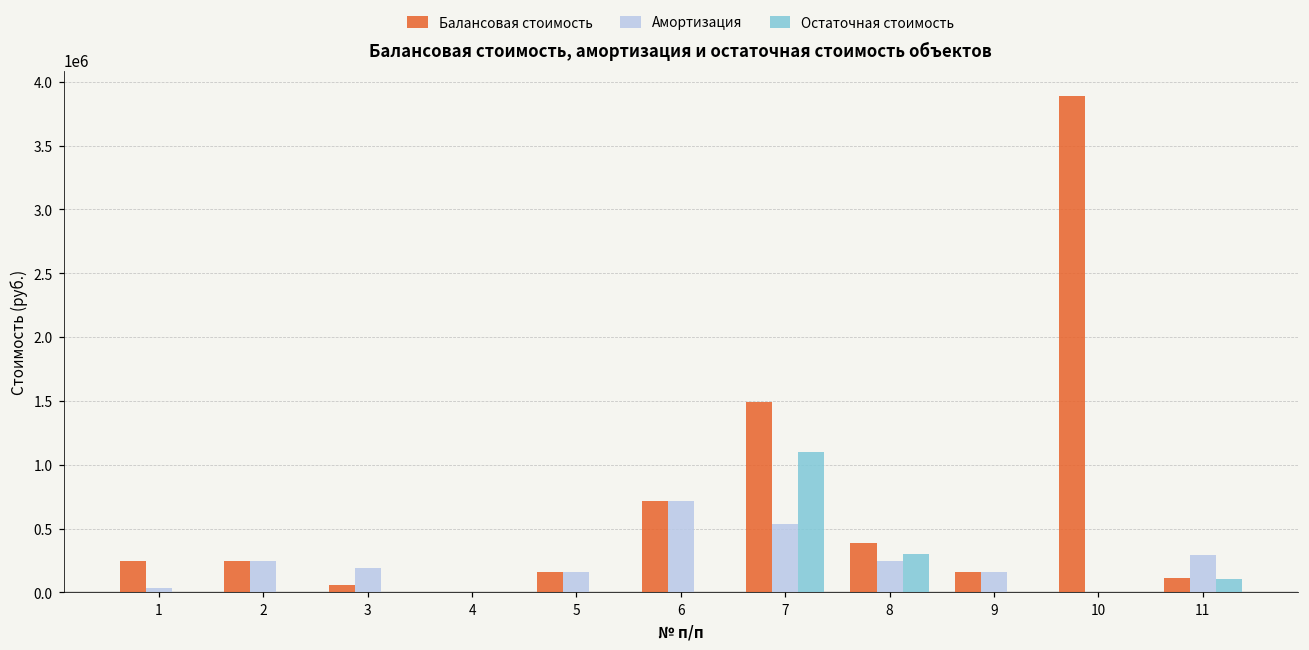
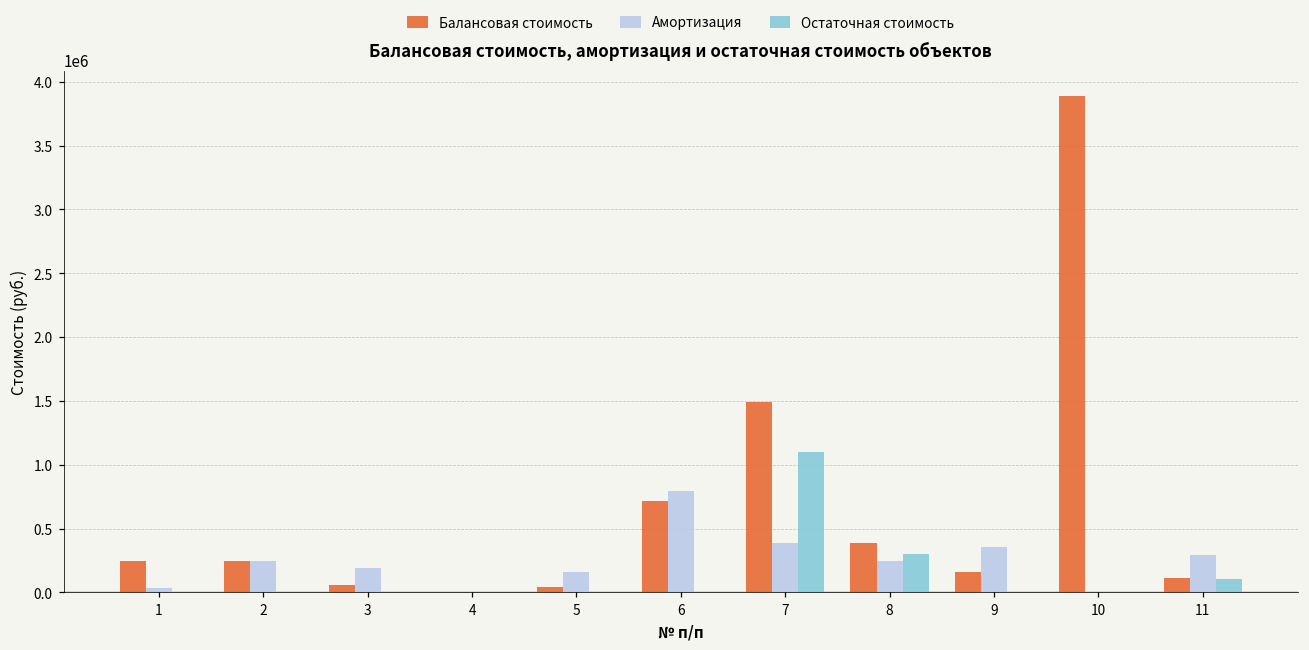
  {
    "Балансовая стоимость": {
      "1": 250000,
      "2": 250000,
      "3": 60000,
      "4": 0,
-     "5": 160000,
+     "5": 40000,
      "6": 720000,
      "7": 1490000,
      "8": 390000,
      "9": 160000,
      "10": 3890000,
      "11": 110000
    },
    "Амортизация": {
      "1": 40000,
      "2": 250000,
      "3": 190000,
      "4": 0,
      "5": 160000,
-     "6": 720000,
-     "7": 540000,
+     "6": 790000,
+     "7": 390000,
      "8": 250000,
-     "9": 160000,
+     "9": 360000,
      "10": 0,
      "11": 290000
    },
    "Остаточная стоимость": {
      "1": 0,
      "2": 0,
      "3": 0,
      "4": 0,
      "5": 0,
      "6": 0,
      "7": 1100000,
      "8": 300000,
      "9": 0,
      "10": 0,
      "11": 110000
    }
  }
